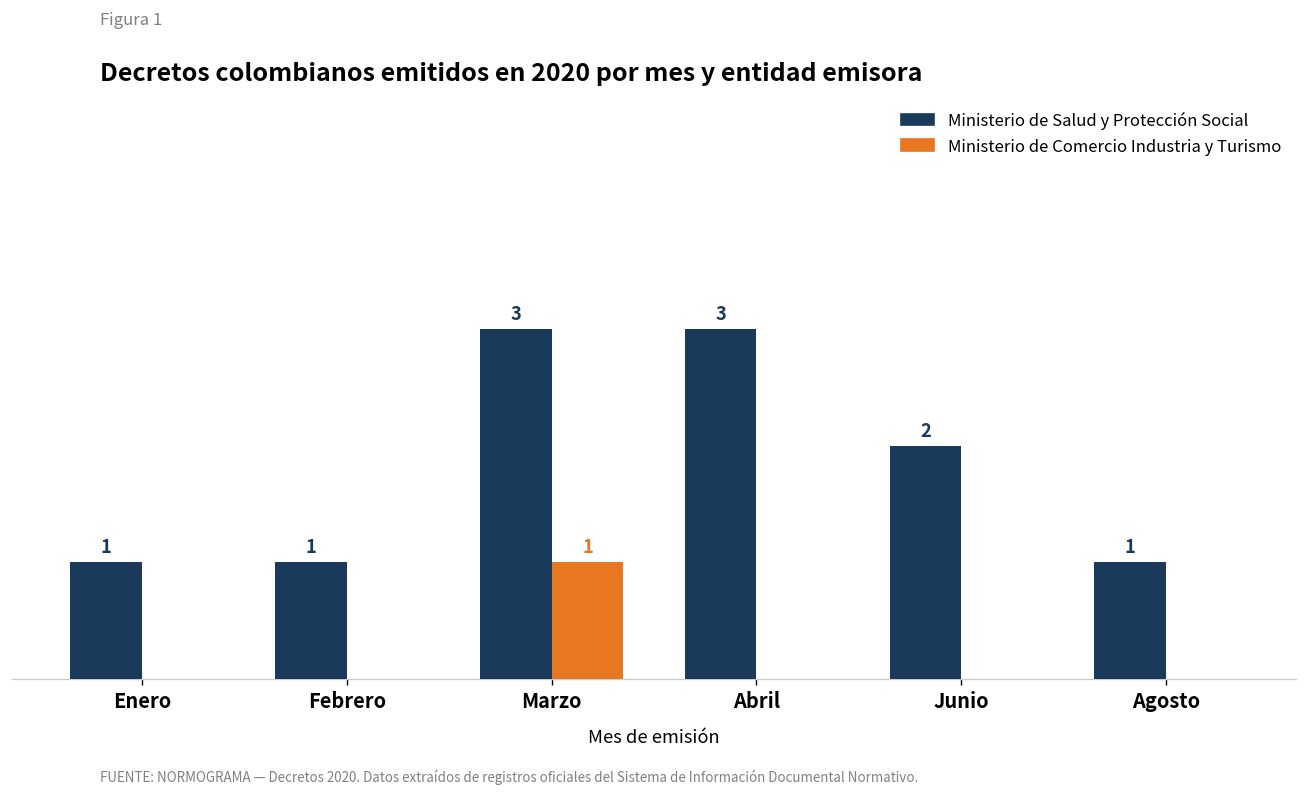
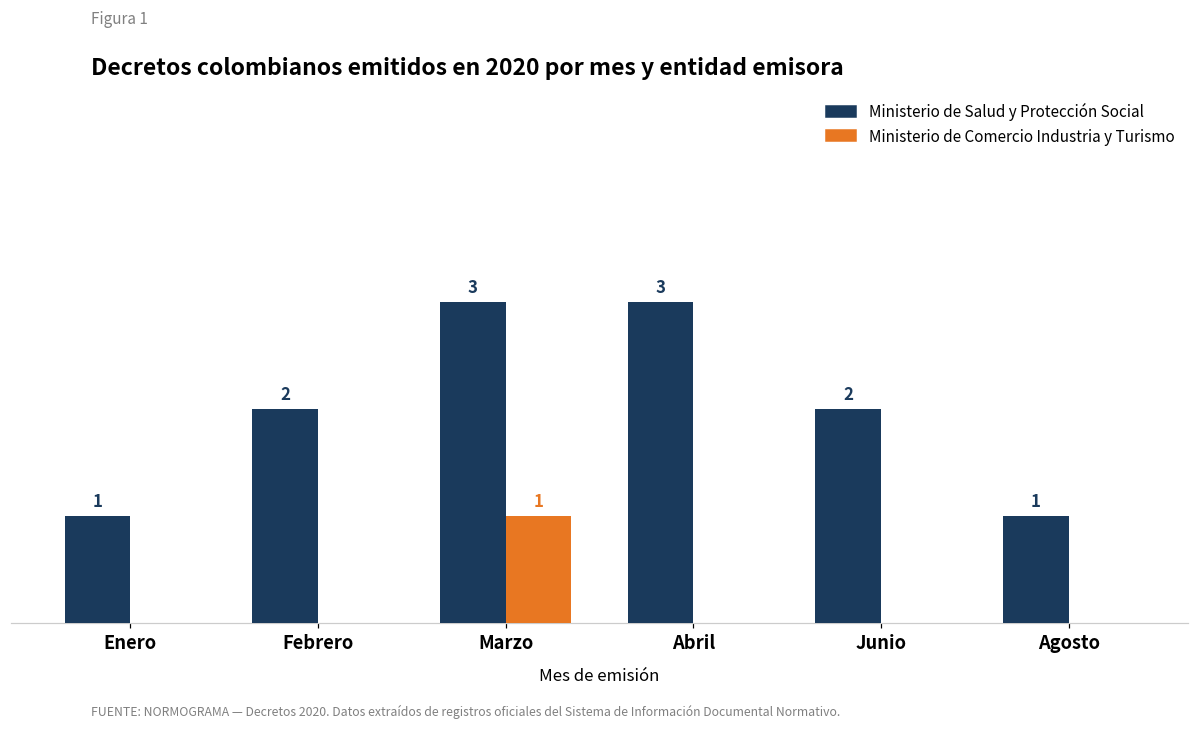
  {
    "Ministerio de Salud y Protección Social": {
      "Enero": 1,
-     "Febrero": 1,
+     "Febrero": 2,
      "Marzo": 3,
      "Abril": 3,
      "Junio": 2,
      "Agosto": 1
    },
    "Ministerio de Comercio Industria y Turismo": {
      "Marzo": 1
    }
  }
